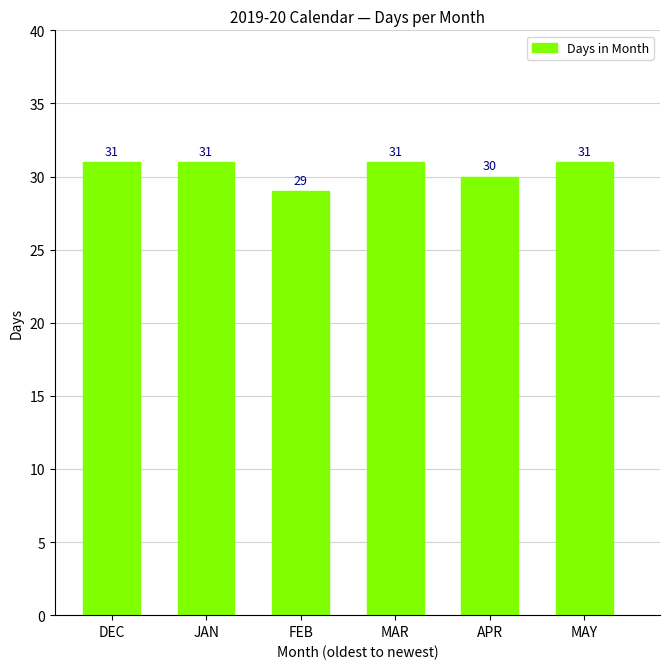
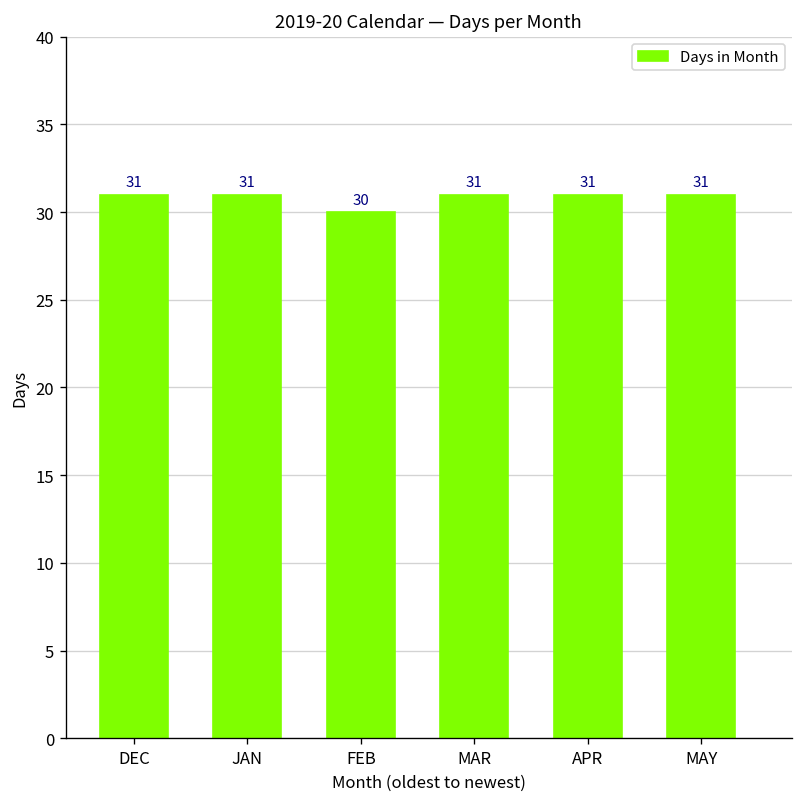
  {
    "DEC": 31,
    "JAN": 31,
-   "FEB": 29,
+   "FEB": 30,
    "MAR": 31,
-   "APR": 30,
+   "APR": 31,
    "MAY": 31
  }
